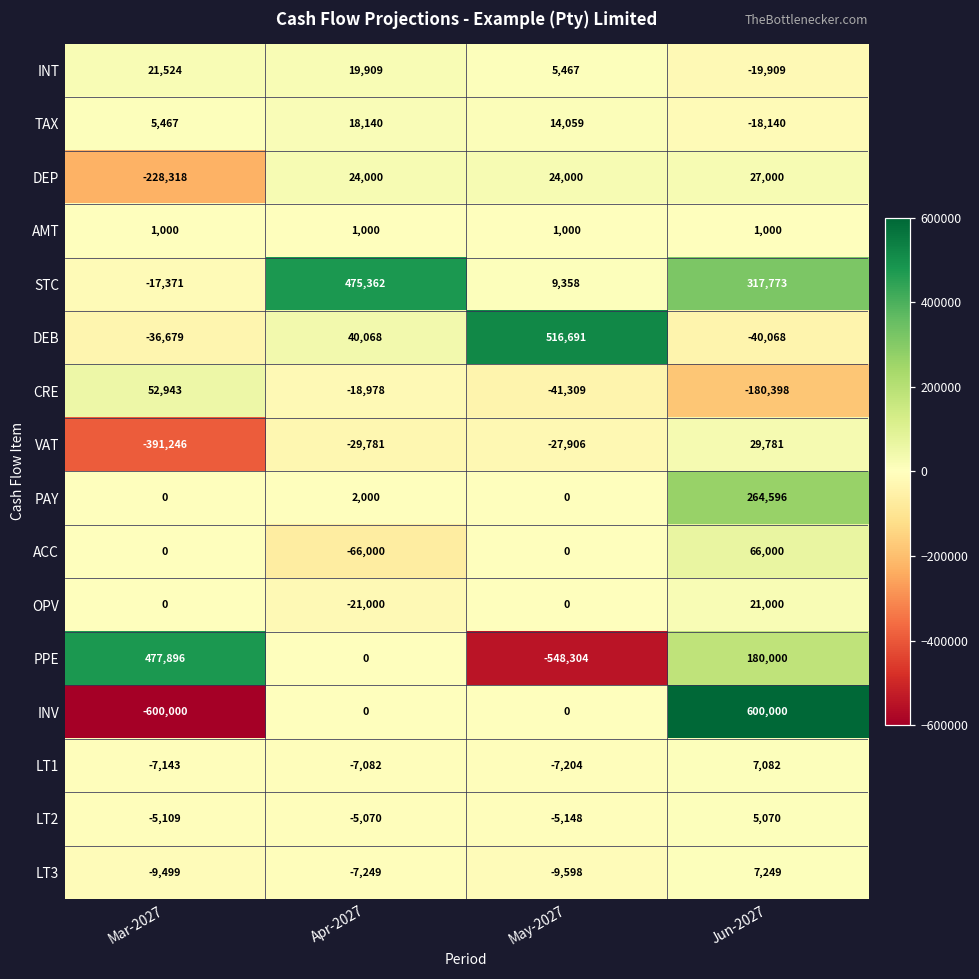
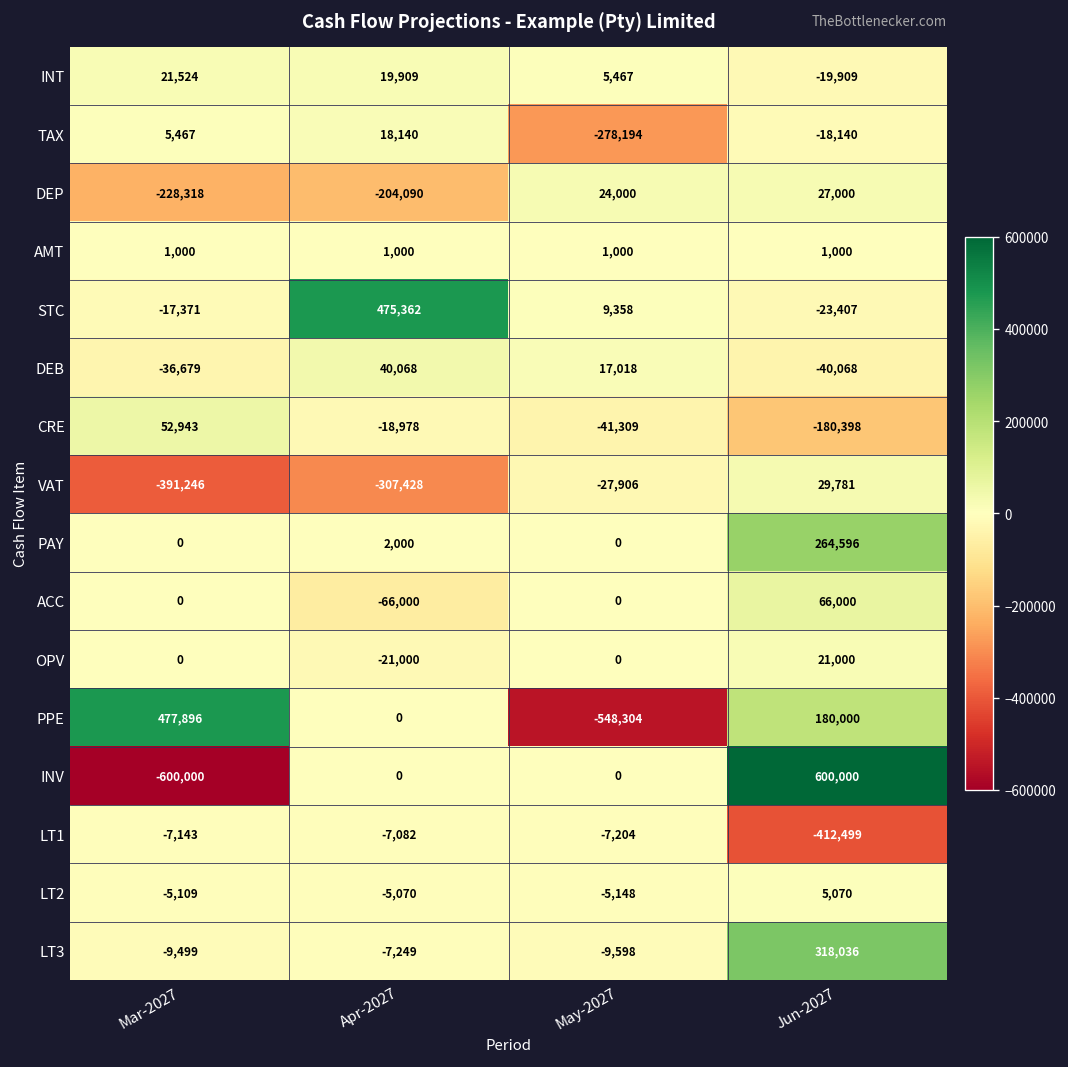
  {
    "INT": {
      "Mar-2027": "21,524",
      "Apr-2027": "19,909",
      "May-2027": "5,467",
      "Jun-2027": "-19,909"
    },
    "TAX": {
      "Mar-2027": "5,467",
      "Apr-2027": "18,140",
-     "May-2027": "14,059",
+     "May-2027": "-278,194",
      "Jun-2027": "-18,140"
    },
    "DEP": {
      "Mar-2027": "-228,318",
-     "Apr-2027": "24,000",
+     "Apr-2027": "-204,090",
      "May-2027": "24,000",
      "Jun-2027": "27,000"
    },
    "AMT": {
      "Mar-2027": "1,000",
      "Apr-2027": "1,000",
      "May-2027": "1,000",
      "Jun-2027": "1,000"
    },
    "STC": {
      "Mar-2027": "-17,371",
      "Apr-2027": "475,362",
      "May-2027": "9,358",
-     "Jun-2027": "317,773"
+     "Jun-2027": "-23,407"
    },
    "DEB": {
      "Mar-2027": "-36,679",
      "Apr-2027": "40,068",
-     "May-2027": "516,691",
+     "May-2027": "17,018",
      "Jun-2027": "-40,068"
    },
    "CRE": {
      "Mar-2027": "52,943",
      "Apr-2027": "-18,978",
      "May-2027": "-41,309",
      "Jun-2027": "-180,398"
    },
    "VAT": {
      "Mar-2027": "-391,246",
-     "Apr-2027": "-29,781",
+     "Apr-2027": "-307,428",
      "May-2027": "-27,906",
      "Jun-2027": "29,781"
    },
    "PAY": {
      "Mar-2027": "0",
      "Apr-2027": "2,000",
      "May-2027": "0",
      "Jun-2027": "264,596"
    },
    "ACC": {
      "Mar-2027": "0",
      "Apr-2027": "-66,000",
      "May-2027": "0",
      "Jun-2027": "66,000"
    },
    "OPV": {
      "Mar-2027": "0",
      "Apr-2027": "-21,000",
      "May-2027": "0",
      "Jun-2027": "21,000"
    },
    "PPE": {
      "Mar-2027": "477,896",
      "Apr-2027": "0",
      "May-2027": "-548,304",
      "Jun-2027": "180,000"
    },
    "INV": {
      "Mar-2027": "-600,000",
      "Apr-2027": "0",
      "May-2027": "0",
      "Jun-2027": "600,000"
    },
    "LT1": {
      "Mar-2027": "-7,143",
      "Apr-2027": "-7,082",
      "May-2027": "-7,204",
-     "Jun-2027": "7,082"
+     "Jun-2027": "-412,499"
    },
    "LT2": {
      "Mar-2027": "-5,109",
      "Apr-2027": "-5,070",
      "May-2027": "-5,148",
      "Jun-2027": "5,070"
    },
    "LT3": {
      "Mar-2027": "-9,499",
      "Apr-2027": "-7,249",
      "May-2027": "-9,598",
-     "Jun-2027": "7,249"
+     "Jun-2027": "318,036"
    }
  }
